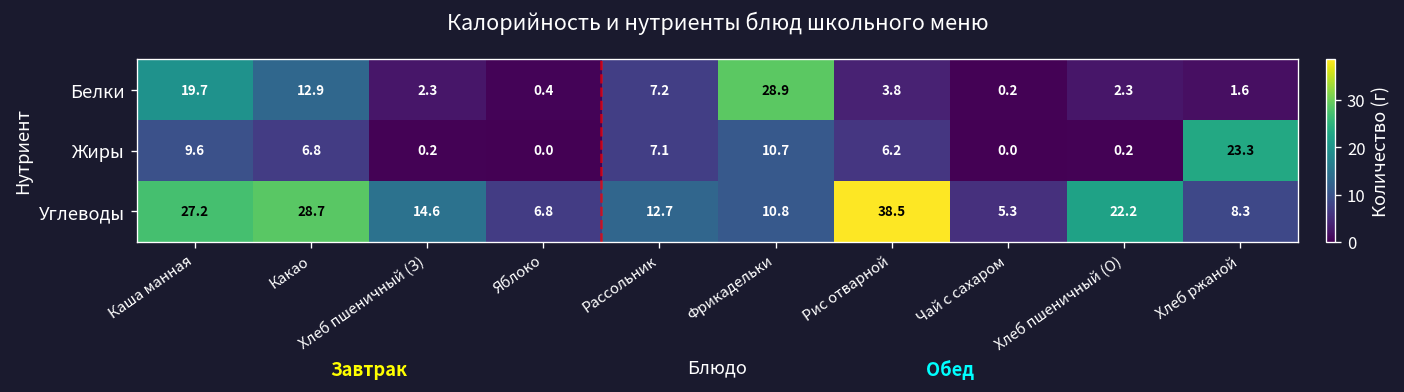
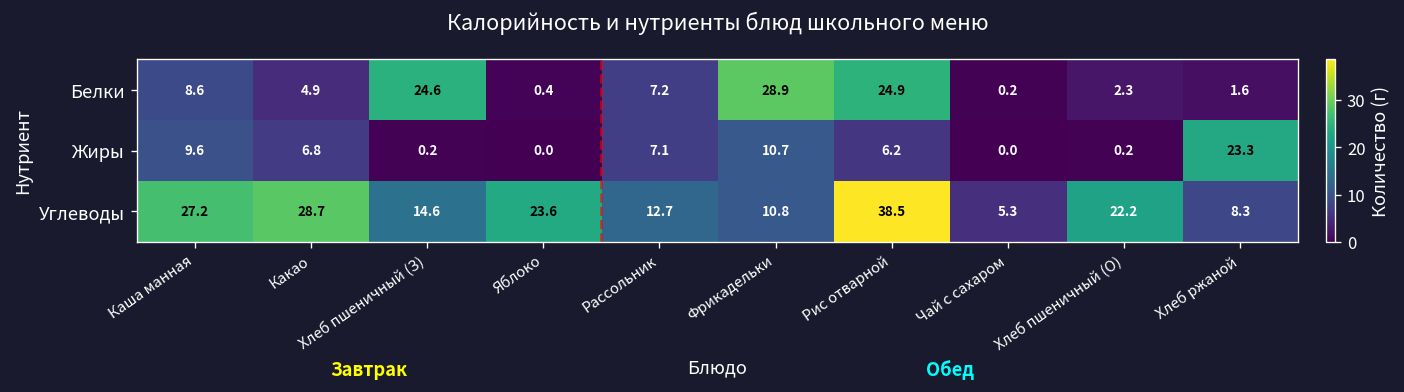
  {
    "Белки": {
-     "Каша манная": 19.7,
-     "Какао": 12.9,
-     "Хлеб пшеничный (З)": 2.3,
+     "Каша манная": 8.6,
+     "Какао": 4.9,
+     "Хлеб пшеничный (З)": 24.6,
      "Яблоко": 0.4,
      "Рассольник": 7.2,
      "Фрикадельки": 28.9,
-     "Рис отварной": 3.8,
+     "Рис отварной": 24.9,
      "Чай с сахаром": 0.2,
      "Хлеб пшеничный (О)": 2.3,
      "Хлеб ржаной": 1.6
    },
    "Жиры": {
      "Каша манная": 9.6,
      "Какао": 6.8,
      "Хлеб пшеничный (З)": 0.2,
      "Яблоко": 0.0,
      "Рассольник": 7.1,
      "Фрикадельки": 10.7,
      "Рис отварной": 6.2,
      "Чай с сахаром": 0.0,
      "Хлеб пшеничный (О)": 0.2,
      "Хлеб ржаной": 23.3
    },
    "Углеводы": {
      "Каша манная": 27.2,
      "Какао": 28.7,
      "Хлеб пшеничный (З)": 14.6,
-     "Яблоко": 6.8,
+     "Яблоко": 23.6,
      "Рассольник": 12.7,
      "Фрикадельки": 10.8,
      "Рис отварной": 38.5,
      "Чай с сахаром": 5.3,
      "Хлеб пшеничный (О)": 22.2,
      "Хлеб ржаной": 8.3
    }
  }
